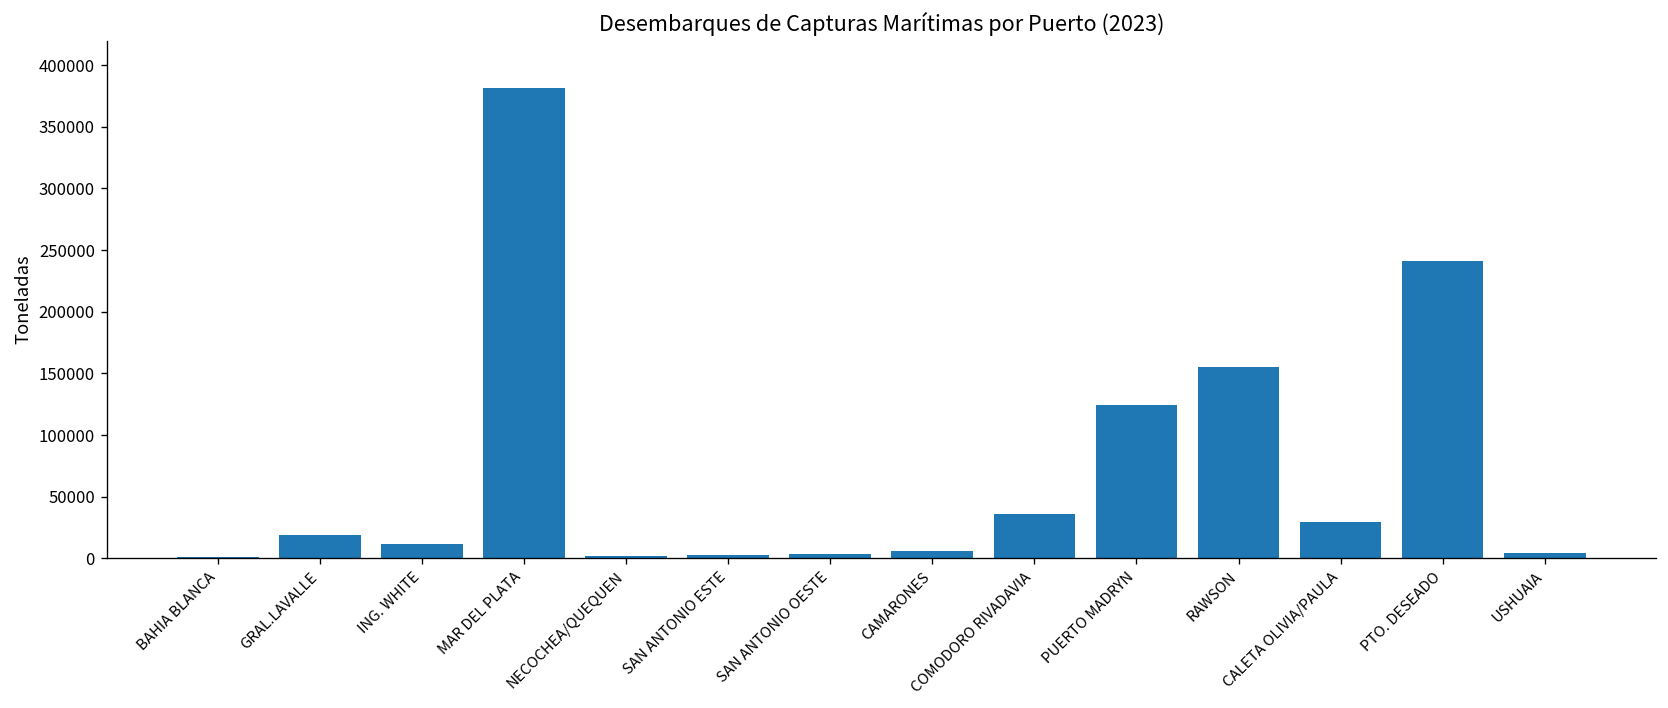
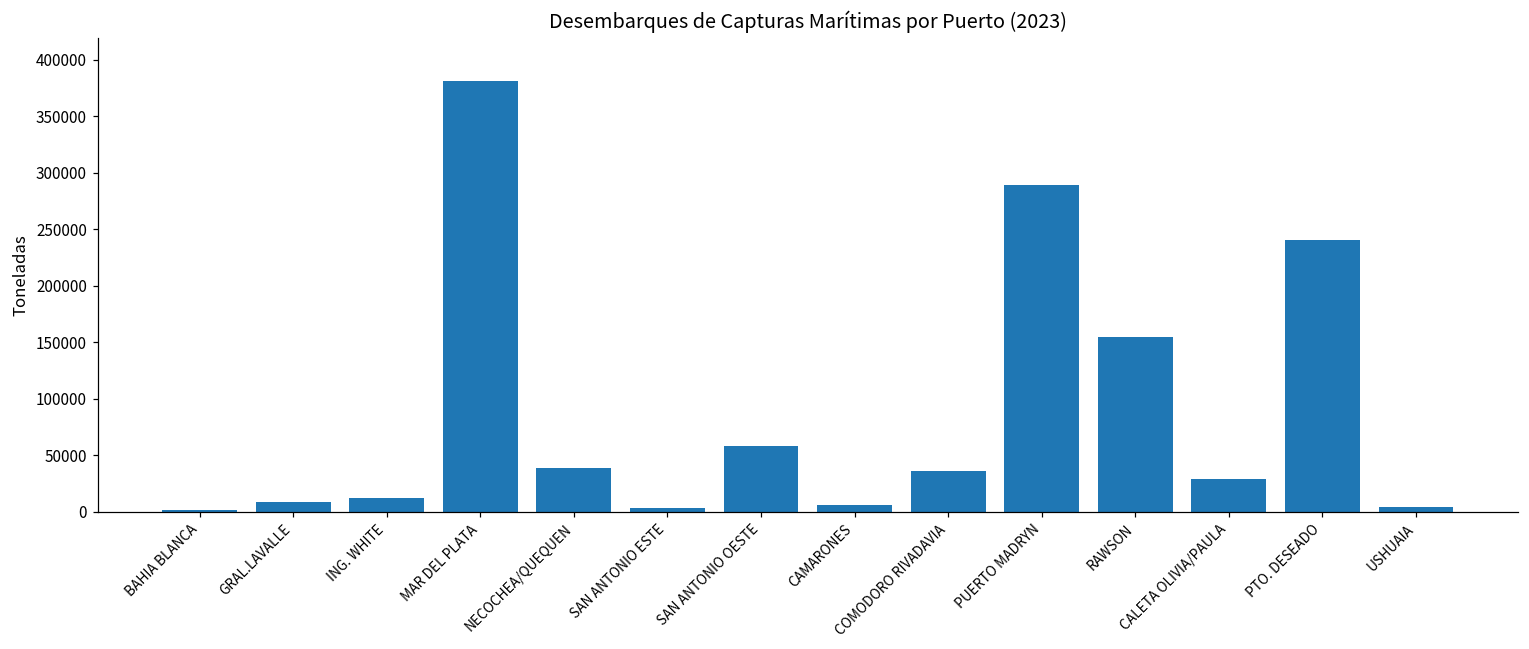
  {
-   "GRAL.LAVALLE": 19000,
+   "GRAL.LAVALLE": 9000,
    "ING. WHITE": 12000,
    "MAR DEL PLATA": 381000,
-   "NECOCHEA/QUEQUEN": 2000,
+   "NECOCHEA/QUEQUEN": 39000,
    "SAN ANTONIO ESTE": 3000,
-   "SAN ANTONIO OESTE": 4000,
+   "SAN ANTONIO OESTE": 58000,
    "CAMARONES": 6000,
    "COMODORO RIVADAVIA": 36000,
-   "PUERTO MADRYN": 124000,
+   "PUERTO MADRYN": 289000,
    "RAWSON": 155000,
    "CALETA OLIVIA/PAULA": 29000,
    "PTO. DESEADO": 241000,
    "USHUAIA": 4000
  }
